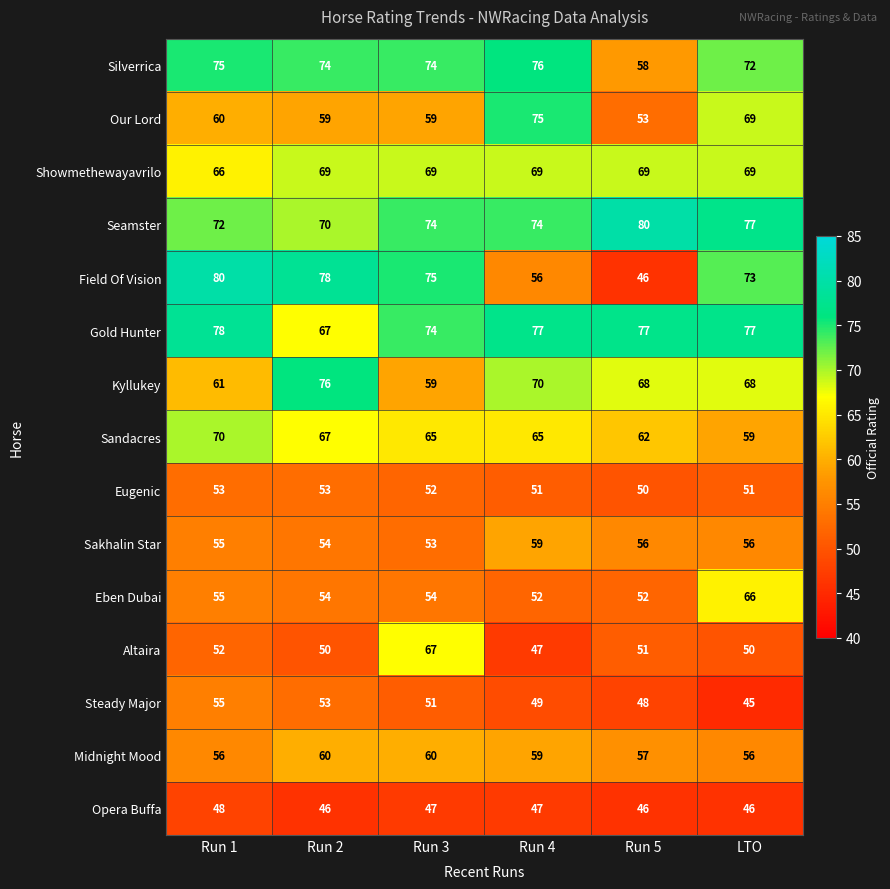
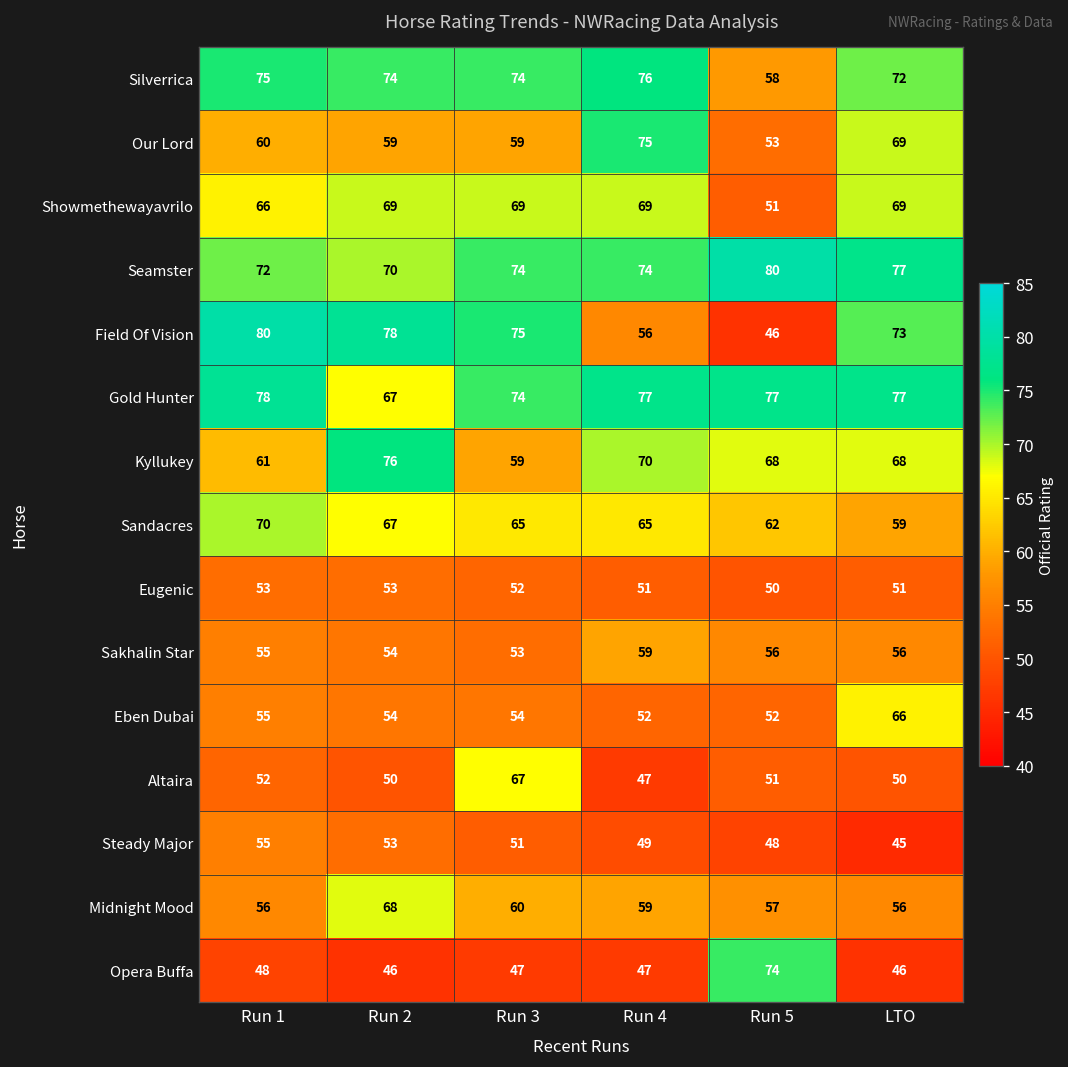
  {
    "Silverrica": {
      "Run 1": 75,
      "Run 2": 74,
      "Run 3": 74,
      "Run 4": 76,
      "Run 5": 58,
      "LTO": 72
    },
    "Our Lord": {
      "Run 1": 60,
      "Run 2": 59,
      "Run 3": 59,
      "Run 4": 75,
      "Run 5": 53,
      "LTO": 69
    },
    "Showmethewayavrilo": {
      "Run 1": 66,
      "Run 2": 69,
      "Run 3": 69,
      "Run 4": 69,
-     "Run 5": 69,
+     "Run 5": 51,
      "LTO": 69
    },
    "Seamster": {
      "Run 1": 72,
      "Run 2": 70,
      "Run 3": 74,
      "Run 4": 74,
      "Run 5": 80,
      "LTO": 77
    },
    "Field Of Vision": {
      "Run 1": 80,
      "Run 2": 78,
      "Run 3": 75,
      "Run 4": 56,
      "Run 5": 46,
      "LTO": 73
    },
    "Gold Hunter": {
      "Run 1": 78,
      "Run 2": 67,
      "Run 3": 74,
      "Run 4": 77,
      "Run 5": 77,
      "LTO": 77
    },
    "Kyllukey": {
      "Run 1": 61,
      "Run 2": 76,
      "Run 3": 59,
      "Run 4": 70,
      "Run 5": 68,
      "LTO": 68
    },
    "Sandacres": {
      "Run 1": 70,
      "Run 2": 67,
      "Run 3": 65,
      "Run 4": 65,
      "Run 5": 62,
      "LTO": 59
    },
    "Eugenic": {
      "Run 1": 53,
      "Run 2": 53,
      "Run 3": 52,
      "Run 4": 51,
      "Run 5": 50,
      "LTO": 51
    },
    "Sakhalin Star": {
      "Run 1": 55,
      "Run 2": 54,
      "Run 3": 53,
      "Run 4": 59,
      "Run 5": 56,
      "LTO": 56
    },
    "Eben Dubai": {
      "Run 1": 55,
      "Run 2": 54,
      "Run 3": 54,
      "Run 4": 52,
      "Run 5": 52,
      "LTO": 66
    },
    "Altaira": {
      "Run 1": 52,
      "Run 2": 50,
      "Run 3": 67,
      "Run 4": 47,
      "Run 5": 51,
      "LTO": 50
    },
    "Steady Major": {
      "Run 1": 55,
      "Run 2": 53,
      "Run 3": 51,
      "Run 4": 49,
      "Run 5": 48,
      "LTO": 45
    },
    "Midnight Mood": {
      "Run 1": 56,
-     "Run 2": 60,
+     "Run 2": 68,
      "Run 3": 60,
      "Run 4": 59,
      "Run 5": 57,
      "LTO": 56
    },
    "Opera Buffa": {
      "Run 1": 48,
      "Run 2": 46,
      "Run 3": 47,
      "Run 4": 47,
-     "Run 5": 46,
+     "Run 5": 74,
      "LTO": 46
    }
  }
